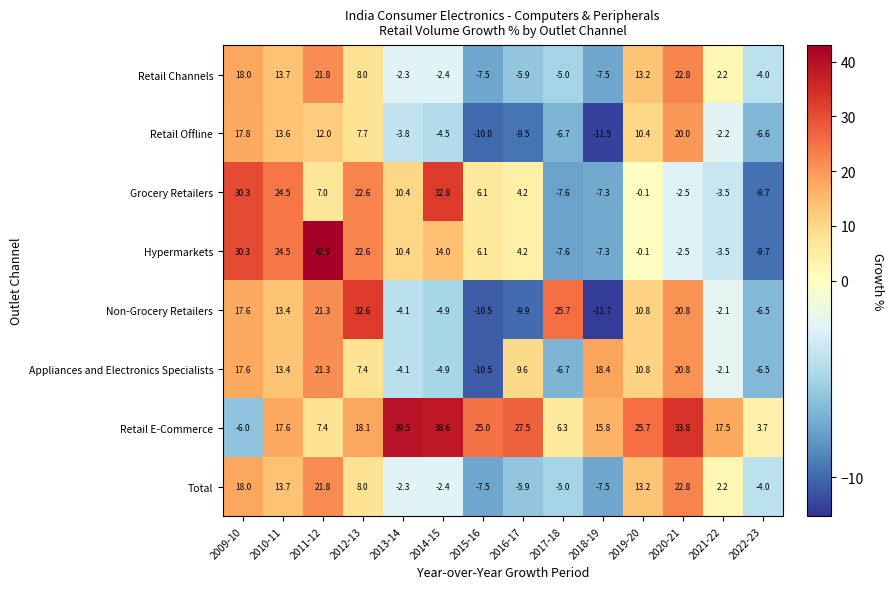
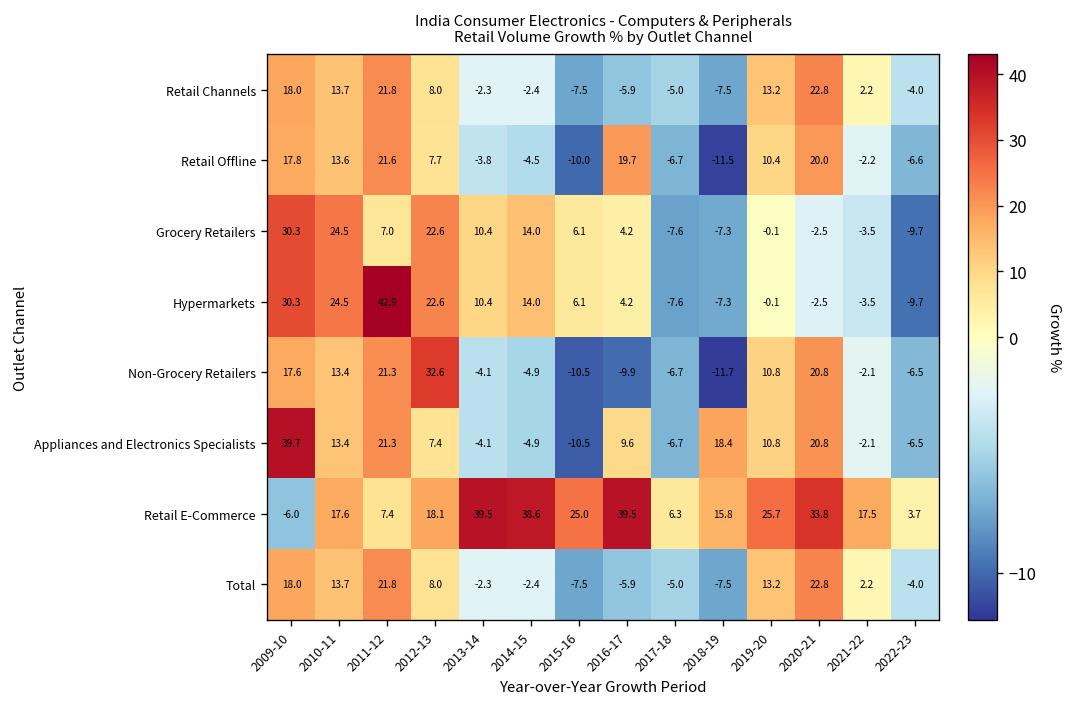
  {
    "Retail Channels": {
      "2009-10": 18.0,
      "2010-11": 13.7,
      "2011-12": 21.8,
      "2012-13": 8.0,
      "2013-14": -2.3,
      "2014-15": -2.4,
      "2015-16": -7.5,
      "2016-17": -5.9,
      "2017-18": -5.0,
      "2018-19": -7.5,
      "2019-20": 13.2,
      "2020-21": 22.8,
      "2021-22": 2.2,
      "2022-23": -4.0
    },
    "Retail Offline": {
      "2009-10": 17.8,
      "2010-11": 13.6,
-     "2011-12": 12.0,
+     "2011-12": 21.6,
      "2012-13": 7.7,
      "2013-14": -3.8,
      "2014-15": -4.5,
      "2015-16": -10.0,
-     "2016-17": -9.5,
+     "2016-17": 19.7,
      "2017-18": -6.7,
      "2018-19": -11.5,
      "2019-20": 10.4,
      "2020-21": 20.0,
      "2021-22": -2.2,
      "2022-23": -6.6
    },
    "Grocery Retailers": {
      "2009-10": 30.3,
      "2010-11": 24.5,
      "2011-12": 7.0,
      "2012-13": 22.6,
      "2013-14": 10.4,
-     "2014-15": 32.8,
+     "2014-15": 14.0,
      "2015-16": 6.1,
      "2016-17": 4.2,
      "2017-18": -7.6,
      "2018-19": -7.3,
      "2019-20": -0.1,
      "2020-21": -2.5,
      "2021-22": -3.5,
      "2022-23": -9.7
    },
    "Hypermarkets": {
      "2009-10": 30.3,
      "2010-11": 24.5,
      "2011-12": 42.9,
      "2012-13": 22.6,
      "2013-14": 10.4,
      "2014-15": 14.0,
      "2015-16": 6.1,
      "2016-17": 4.2,
      "2017-18": -7.6,
      "2018-19": -7.3,
      "2019-20": -0.1,
      "2020-21": -2.5,
      "2021-22": -3.5,
      "2022-23": -9.7
    },
    "Non-Grocery Retailers": {
      "2009-10": 17.6,
      "2010-11": 13.4,
      "2011-12": 21.3,
      "2012-13": 32.6,
      "2013-14": -4.1,
      "2014-15": -4.9,
      "2015-16": -10.5,
      "2016-17": -9.9,
-     "2017-18": 25.7,
+     "2017-18": -6.7,
      "2018-19": -11.7,
      "2019-20": 10.8,
      "2020-21": 20.8,
      "2021-22": -2.1,
      "2022-23": -6.5
    },
    "Appliances and Electronics Specialists": {
-     "2009-10": 17.6,
+     "2009-10": 39.7,
      "2010-11": 13.4,
      "2011-12": 21.3,
      "2012-13": 7.4,
      "2013-14": -4.1,
      "2014-15": -4.9,
      "2015-16": -10.5,
      "2016-17": 9.6,
      "2017-18": -6.7,
      "2018-19": 18.4,
      "2019-20": 10.8,
      "2020-21": 20.8,
      "2021-22": -2.1,
      "2022-23": -6.5
    },
    "Retail E-Commerce": {
      "2009-10": -6.0,
      "2010-11": 17.6,
      "2011-12": 7.4,
      "2012-13": 18.1,
      "2013-14": 39.5,
      "2014-15": 38.6,
      "2015-16": 25.0,
-     "2016-17": 27.5,
+     "2016-17": 39.5,
      "2017-18": 6.3,
      "2018-19": 15.8,
      "2019-20": 25.7,
      "2020-21": 33.8,
      "2021-22": 17.5,
      "2022-23": 3.7
    },
    "Total": {
      "2009-10": 18.0,
      "2010-11": 13.7,
      "2011-12": 21.8,
      "2012-13": 8.0,
      "2013-14": -2.3,
      "2014-15": -2.4,
      "2015-16": -7.5,
      "2016-17": -5.9,
      "2017-18": -5.0,
      "2018-19": -7.5,
      "2019-20": 13.2,
      "2020-21": 22.8,
      "2021-22": 2.2,
      "2022-23": -4.0
    }
  }
